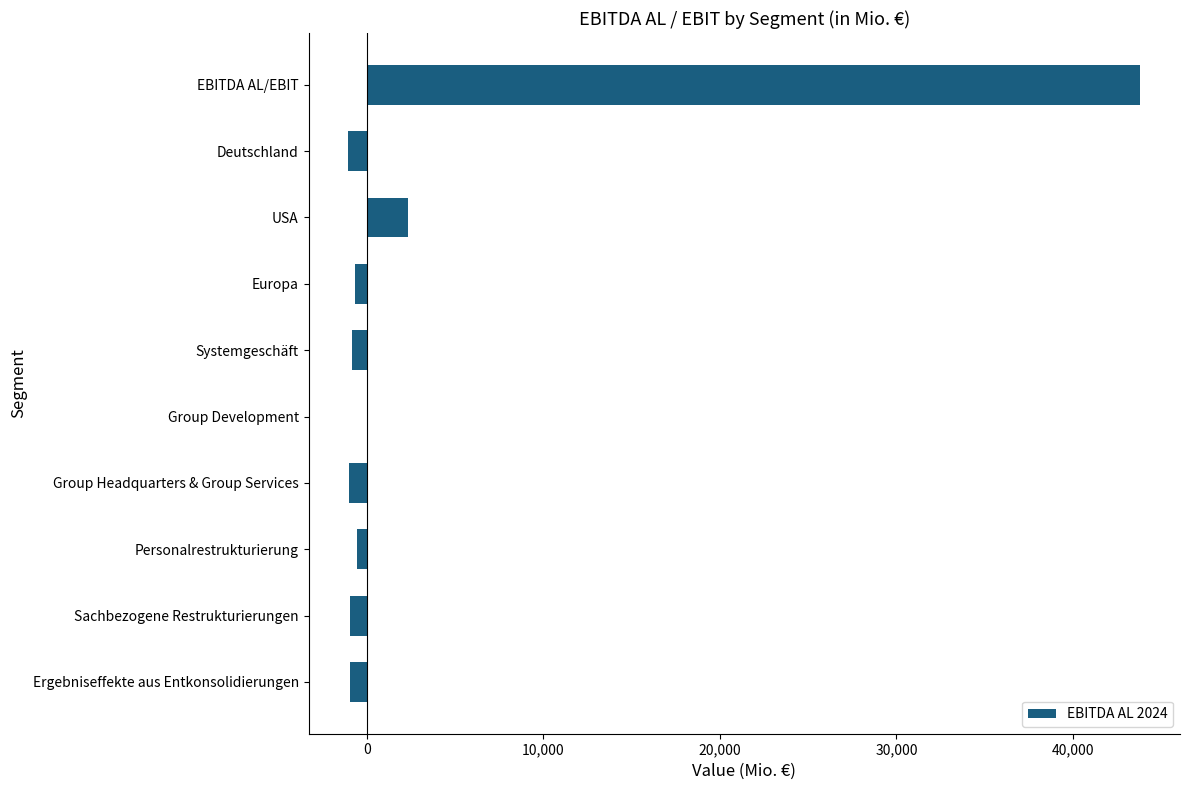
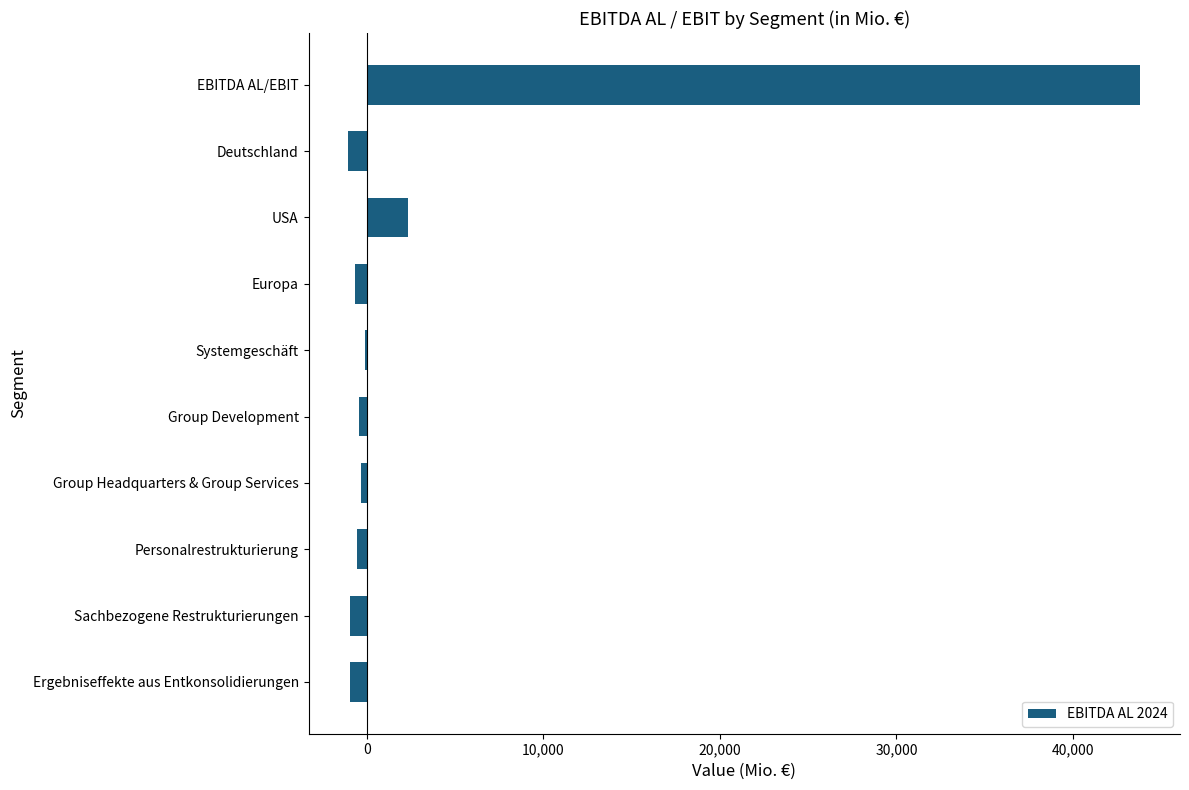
  {
    "EBITDA AL/EBIT": "43,800",
    "Deutschland": "-1,100",
    "USA": "2,300",
    "Europa": "-600",
-   "Systemgeschäft": "-800",
-   "Group Development": "0",
-   "Group Headquarters & Group Services": "-1,000",
+   "Systemgeschäft": "-100",
+   "Group Development": "-500",
+   "Group Headquarters & Group Services": "-300",
    "Personalrestrukturierung": "-600",
    "Sachbezogene Restrukturierungen": "-1,000",
    "Ergebniseffekte aus Entkonsolidierungen": "-1,000"
  }
